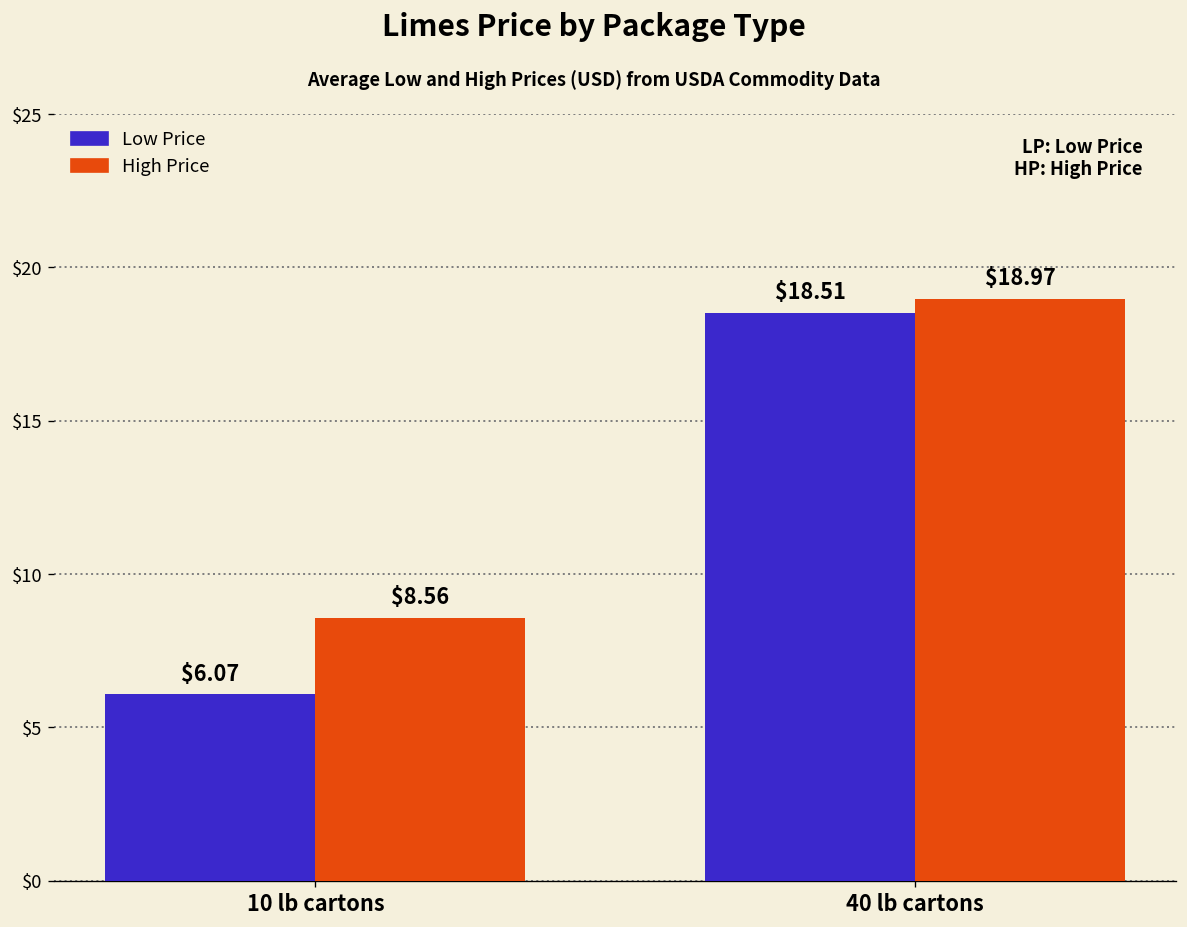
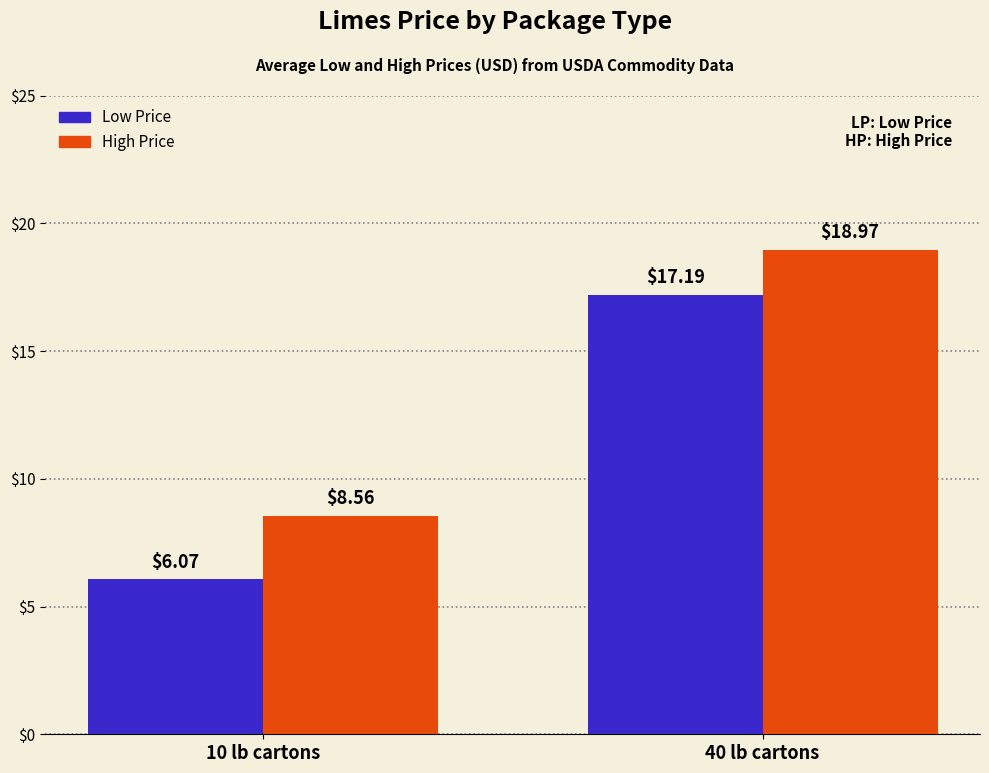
  {
    "Low Price": {
      "10 lb cartons": "$6.07",
-     "40 lb cartons": "$18.51"
+     "40 lb cartons": "$17.19"
    },
    "High Price": {
      "10 lb cartons": "$8.56",
      "40 lb cartons": "$18.97"
    }
  }
